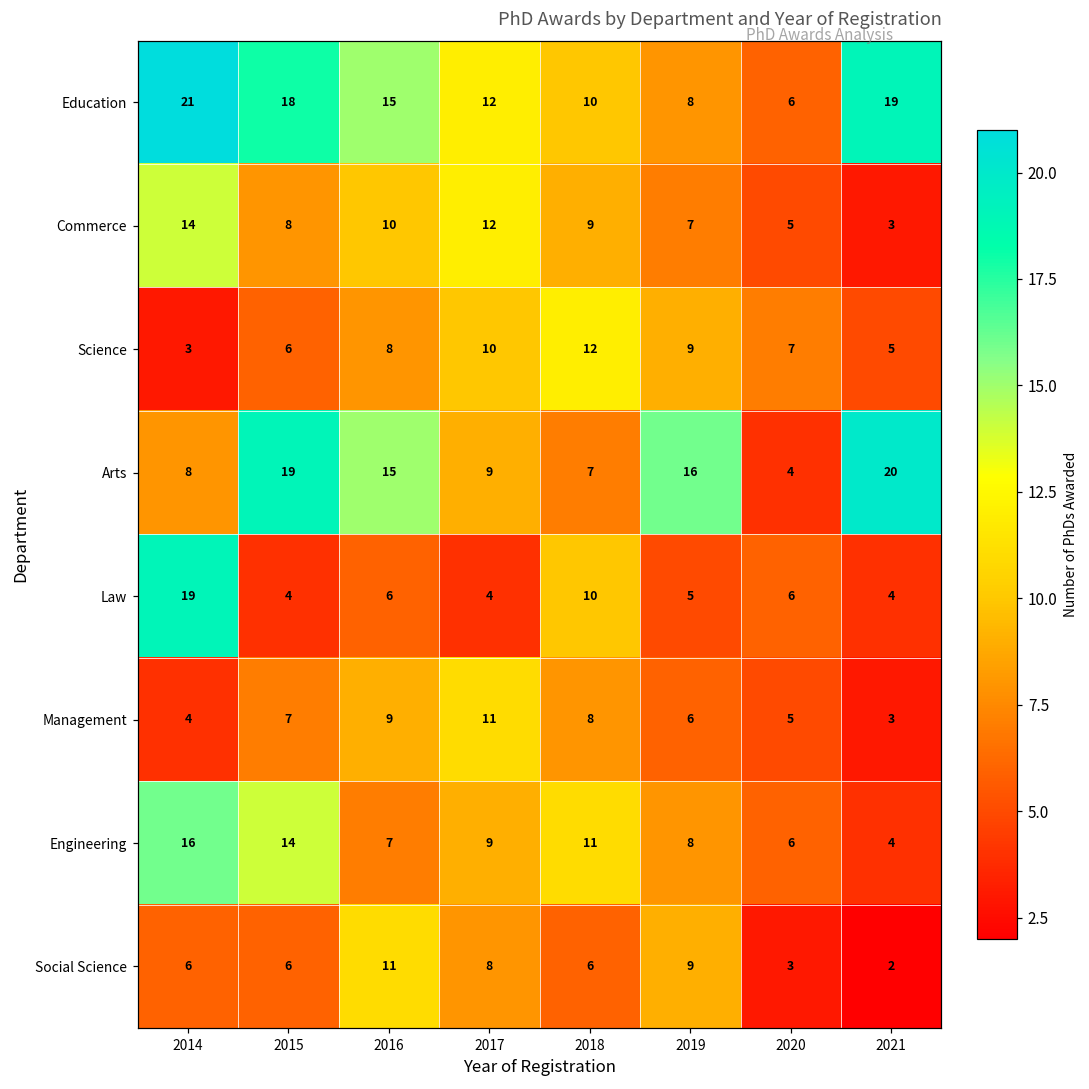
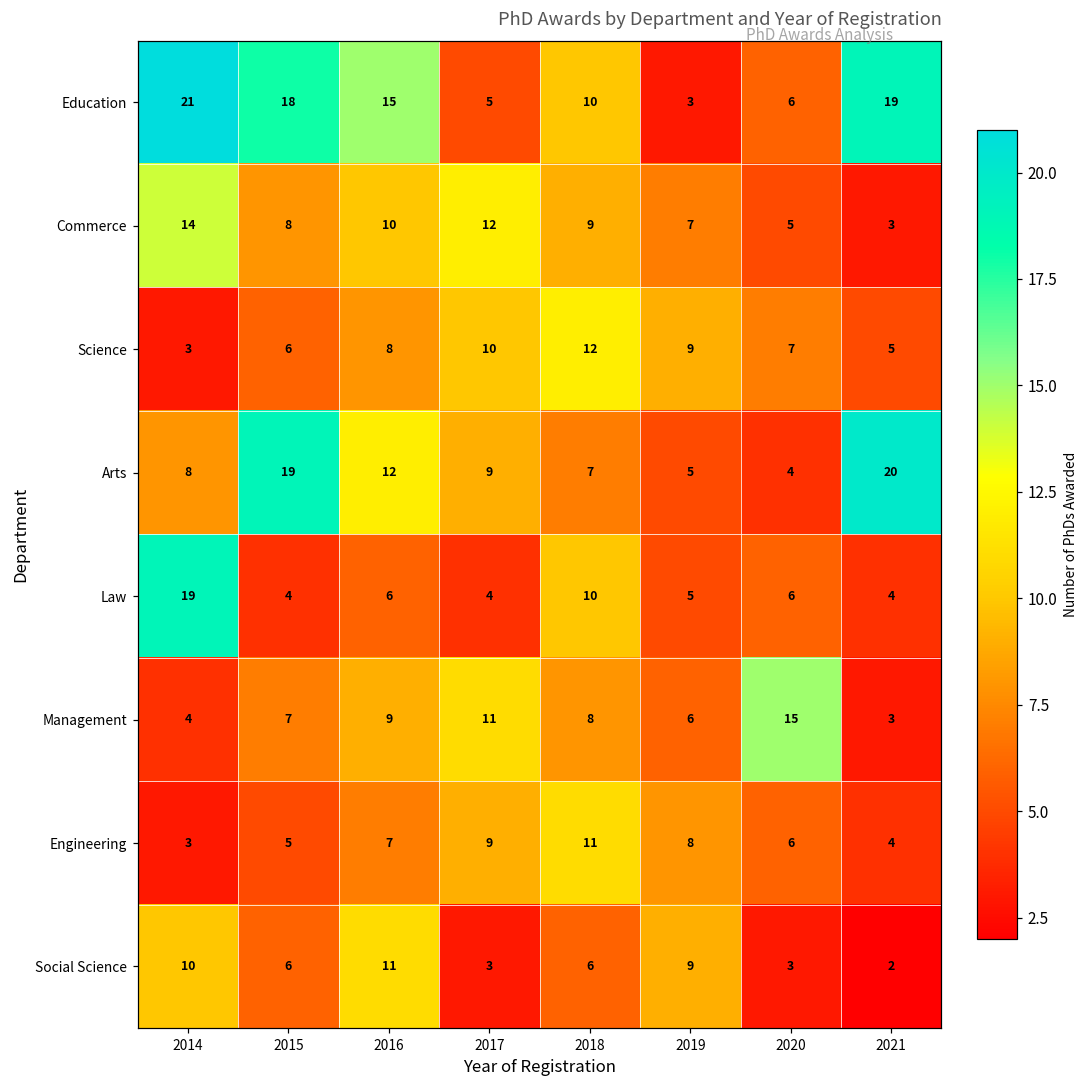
  {
    "Education": {
      "2014": 21,
      "2015": 18,
      "2016": 15,
-     "2017": 12,
+     "2017": 5,
      "2018": 10,
-     "2019": 8,
+     "2019": 3,
      "2020": 6,
      "2021": 19
    },
    "Commerce": {
      "2014": 14,
      "2015": 8,
      "2016": 10,
      "2017": 12,
      "2018": 9,
      "2019": 7,
      "2020": 5,
      "2021": 3
    },
    "Science": {
      "2014": 3,
      "2015": 6,
      "2016": 8,
      "2017": 10,
      "2018": 12,
      "2019": 9,
      "2020": 7,
      "2021": 5
    },
    "Arts": {
      "2014": 8,
      "2015": 19,
-     "2016": 15,
+     "2016": 12,
      "2017": 9,
      "2018": 7,
-     "2019": 16,
+     "2019": 5,
      "2020": 4,
      "2021": 20
    },
    "Law": {
      "2014": 19,
      "2015": 4,
      "2016": 6,
      "2017": 4,
      "2018": 10,
      "2019": 5,
      "2020": 6,
      "2021": 4
    },
    "Management": {
      "2014": 4,
      "2015": 7,
      "2016": 9,
      "2017": 11,
      "2018": 8,
      "2019": 6,
-     "2020": 5,
+     "2020": 15,
      "2021": 3
    },
    "Engineering": {
-     "2014": 16,
-     "2015": 14,
+     "2014": 3,
+     "2015": 5,
      "2016": 7,
      "2017": 9,
      "2018": 11,
      "2019": 8,
      "2020": 6,
      "2021": 4
    },
    "Social Science": {
-     "2014": 6,
+     "2014": 10,
      "2015": 6,
      "2016": 11,
-     "2017": 8,
+     "2017": 3,
      "2018": 6,
      "2019": 9,
      "2020": 3,
      "2021": 2
    }
  }
